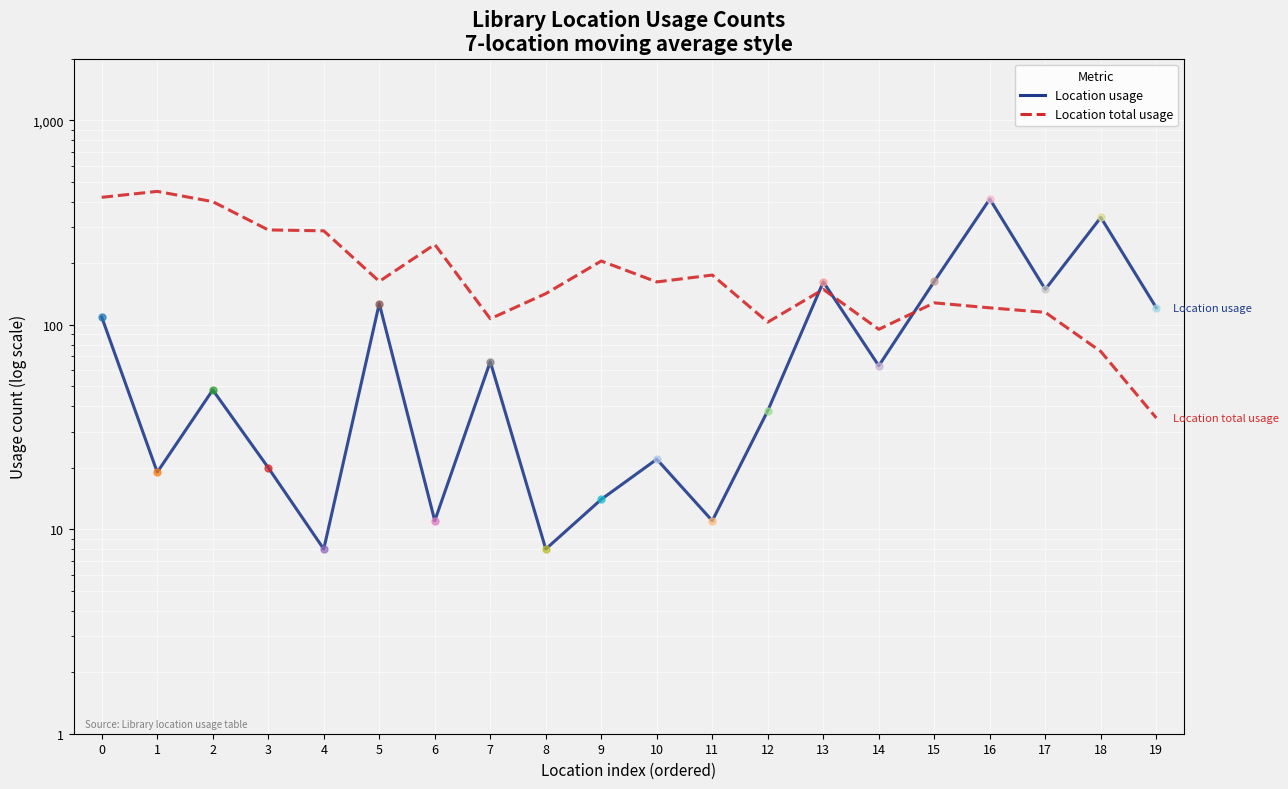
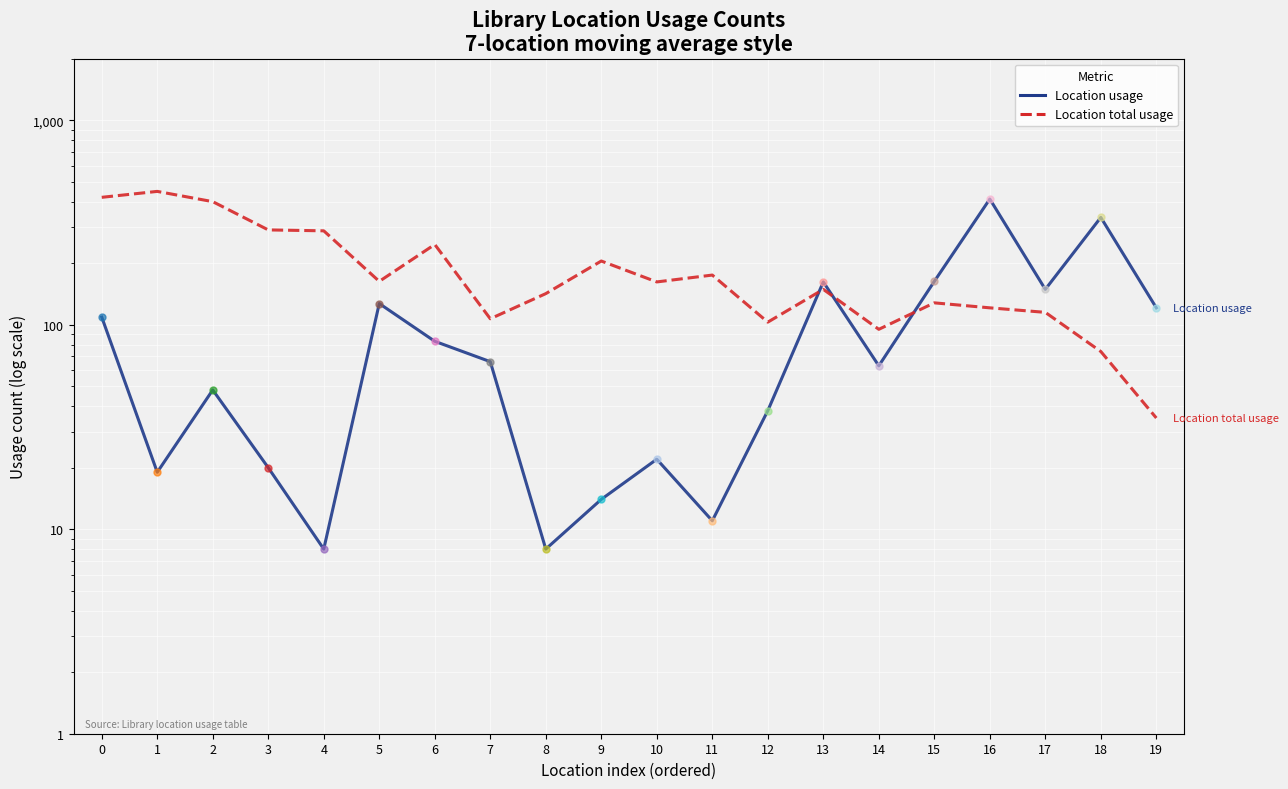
  {
    "Location usage": {
-     "6": 11
+     "6": 83
    }
  }
